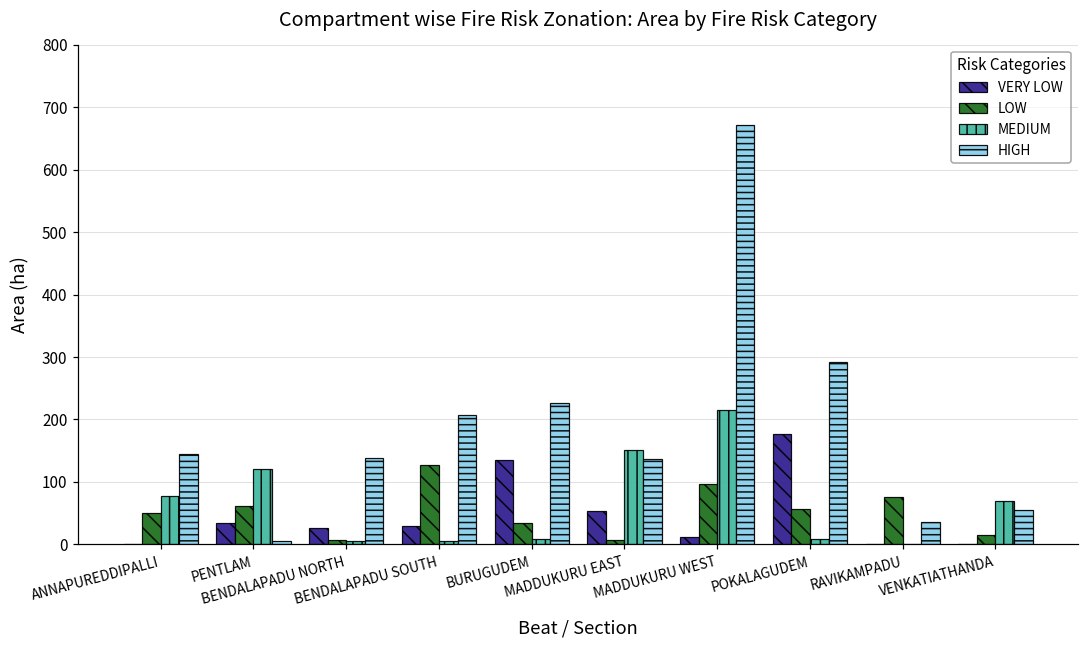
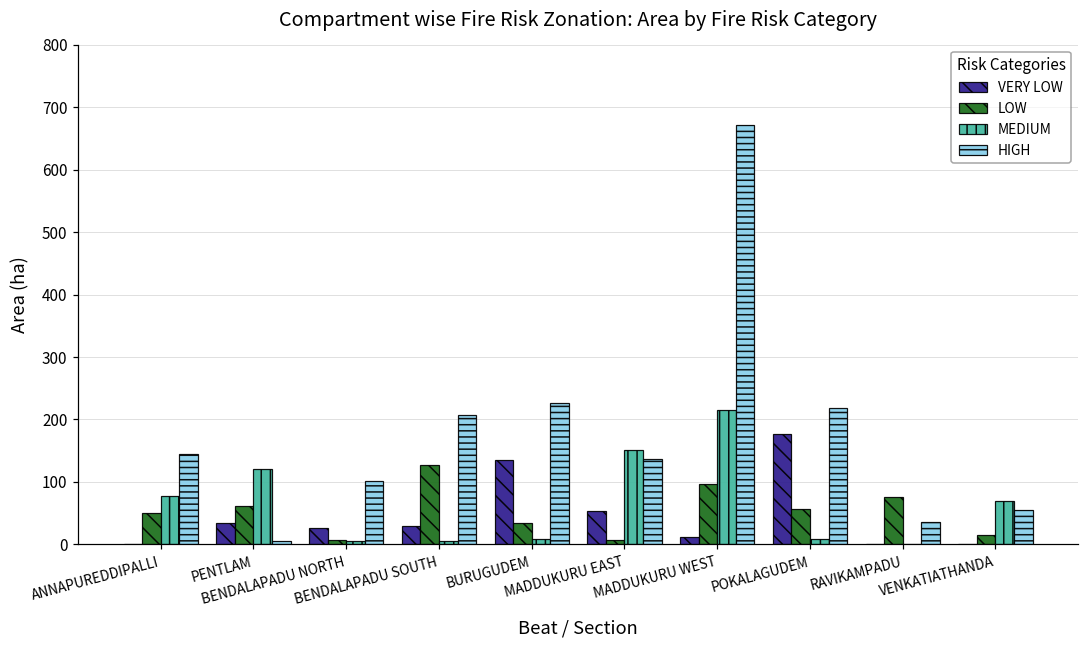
  {
    "VERY LOW": {
      "PENTLAM": 30,
      "BENDALAPADU NORTH": 30,
      "BENDALAPADU SOUTH": 30,
      "BURUGUDEM": 140,
      "MADDUKURU EAST": 50,
      "MADDUKURU WEST": 10,
      "POKALAGUDEM": 180,
      "RAVIKAMPADU": 0,
      "VENKATIATHANDA": 0
    },
    "LOW": {
      "ANNAPUREDDIPALLI": 50,
      "PENTLAM": 60,
      "BENDALAPADU NORTH": 10,
      "BENDALAPADU SOUTH": 130,
      "BURUGUDEM": 30,
      "MADDUKURU EAST": 10,
      "MADDUKURU WEST": 100,
      "POKALAGUDEM": 60,
      "RAVIKAMPADU": 80,
      "VENKATIATHANDA": 20
    },
    "MEDIUM": {
      "ANNAPUREDDIPALLI": 80,
      "PENTLAM": 120,
      "BENDALAPADU NORTH": 10,
      "BENDALAPADU SOUTH": 10,
      "BURUGUDEM": 10,
      "MADDUKURU EAST": 150,
      "MADDUKURU WEST": 220,
      "POKALAGUDEM": 10,
      "VENKATIATHANDA": 70
    },
    "HIGH": {
      "ANNAPUREDDIPALLI": 140,
      "PENTLAM": 10,
-     "BENDALAPADU NORTH": 140,
+     "BENDALAPADU NORTH": 100,
      "BENDALAPADU SOUTH": 210,
      "BURUGUDEM": 230,
      "MADDUKURU EAST": 140,
      "MADDUKURU WEST": 670,
-     "POKALAGUDEM": 290,
+     "POKALAGUDEM": 220,
      "RAVIKAMPADU": 40,
      "VENKATIATHANDA": 50
    }
  }
